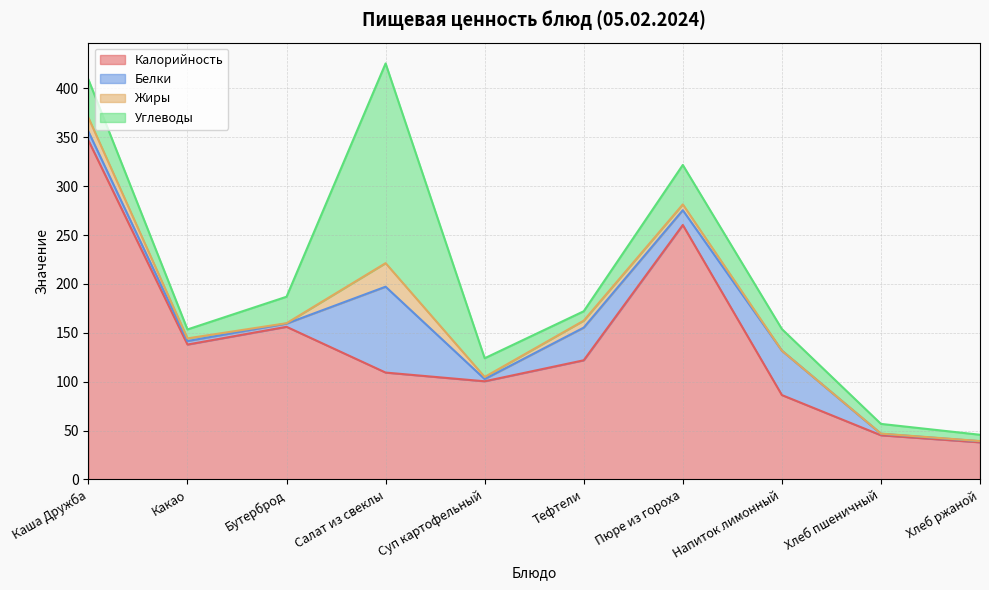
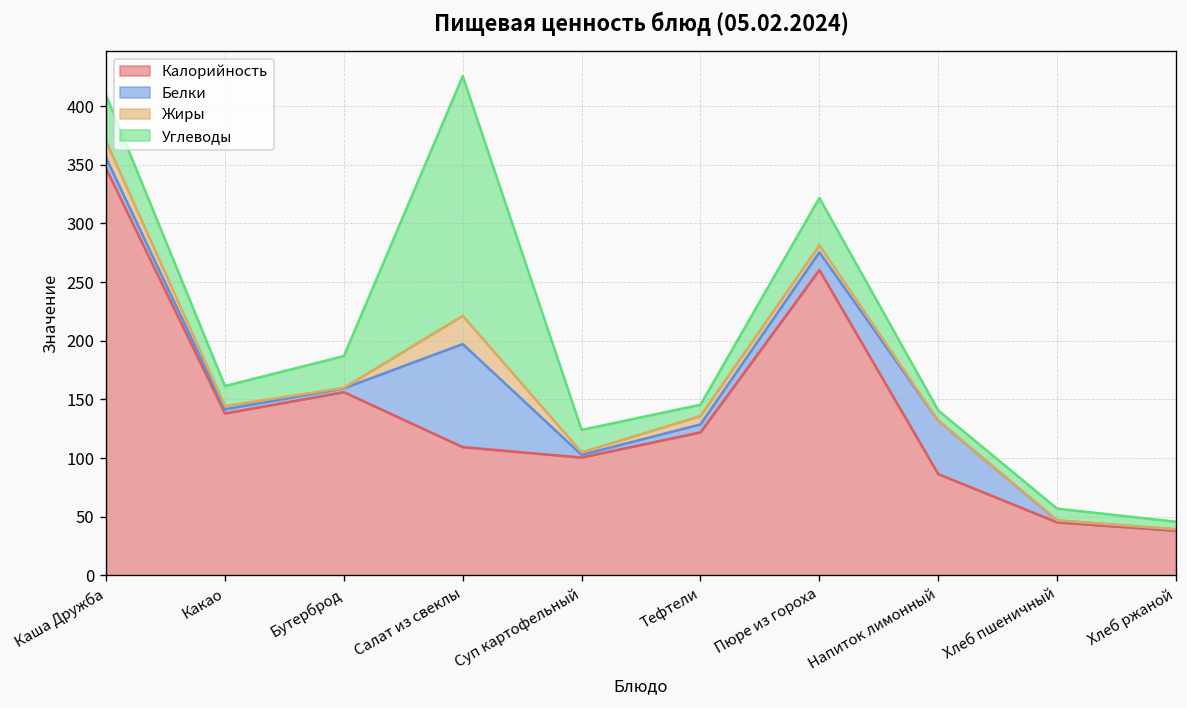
  {
    "Калорийность": {
      "Каша Дружба": 350,
      "Какао": 140,
      "Бутерброд": 160,
      "Салат из свеклы": 110,
      "Тефтели": 120,
      "Пюре из гороха": 260,
      "Напиток лимонный": 90
    },
    "Белки": {
      "Каша Дружба": 10,
      "Какао": 0,
      "Салат из свеклы": 90,
-     "Тефтели": 30,
+     "Тефтели": 10,
      "Пюре из гороха": 20
    },
    "Жиры": {
      "Каша Дружба": 10,
      "Какао": 0,
      "Салат из свеклы": 20,
      "Тефтели": 10,
      "Пюре из гороха": 10
    },
    "Углеводы": {
      "Каша Дружба": 40,
-     "Какао": 10,
+     "Какао": 20,
      "Бутерброд": 30,
      "Салат из свеклы": 200,
      "Суп картофельный": 20,
      "Тефтели": 10,
      "Пюре из гороха": 40,
-     "Напиток лимонный": 20,
+     "Напиток лимонный": 10,
      "Хлеб пшеничный": 10,
      "Хлеб ржаной": 10
    }
  }
